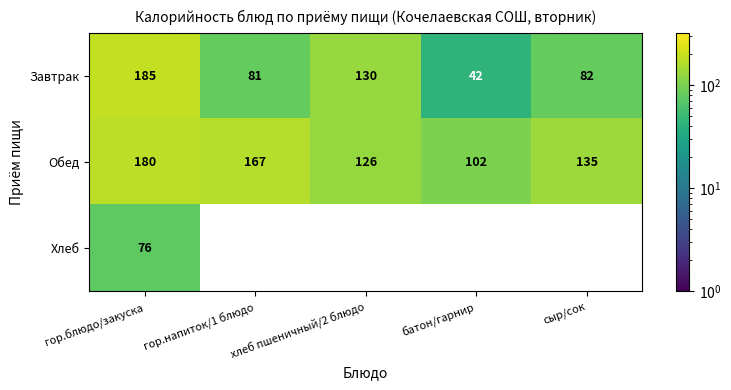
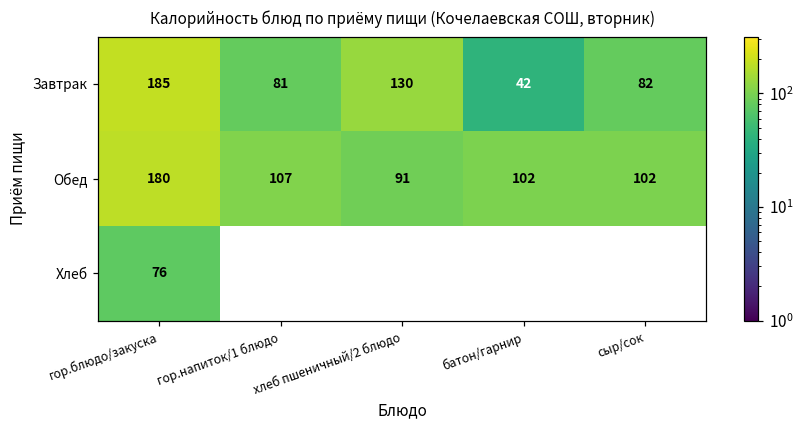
  {
    "Завтрак": {
      "гор.блюдо/закуска": 185,
      "гор.напиток/1 блюдо": 81,
      "хлеб пшеничный/2 блюдо": 130,
      "батон/гарнир": 42,
      "сыр/сок": 82
    },
    "Обед": {
      "гор.блюдо/закуска": 180,
-     "гор.напиток/1 блюдо": 167,
-     "хлеб пшеничный/2 блюдо": 126,
+     "гор.напиток/1 блюдо": 107,
+     "хлеб пшеничный/2 блюдо": 91,
      "батон/гарнир": 102,
-     "сыр/сок": 135
+     "сыр/сок": 102
    },
    "Хлеб": {
      "гор.блюдо/закуска": 76
    }
  }
